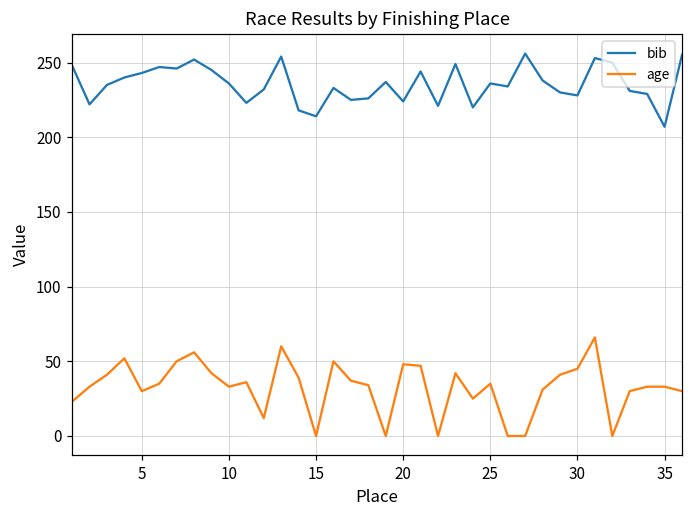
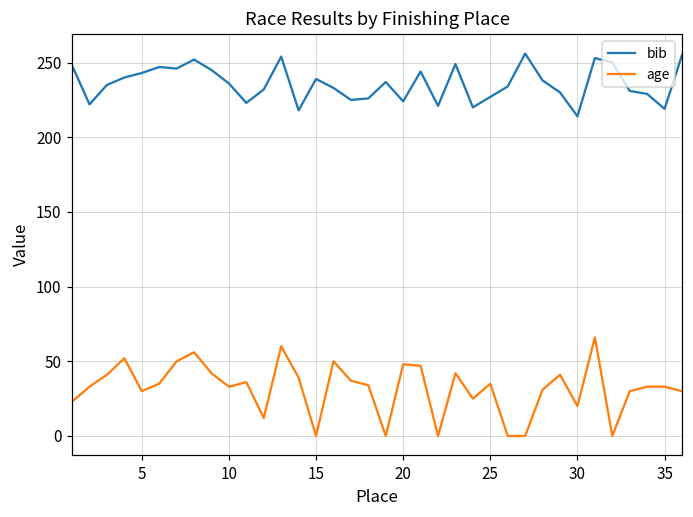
  {
    "bib": {
      "5": 243,
      "10": 236,
-     "15": 214,
+     "15": 239,
      "20": 224,
-     "25": 236,
-     "30": 228,
-     "35": 207
+     "25": 227,
+     "30": 214,
+     "35": 219
    },
    "age": {
      "5": 30,
      "10": 33,
      "15": 0,
      "20": 48,
      "25": 35,
-     "30": 45,
+     "30": 20,
      "35": 33
    }
  }
